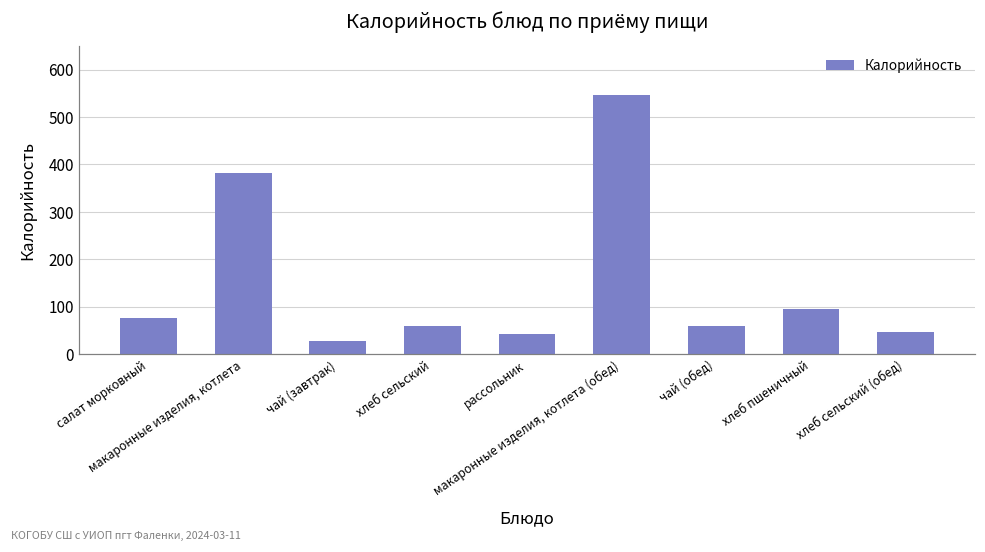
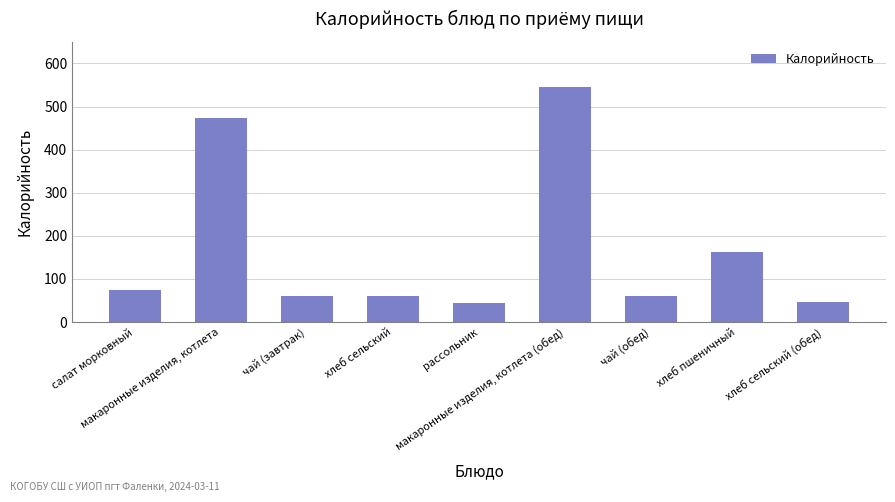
  {
    "салат морковный": 80,
-   "макаронные изделия, котлета": 380,
-   "чай (завтрак)": 30,
+   "макаронные изделия, котлета": 470,
+   "чай (завтрак)": 60,
    "хлеб сельский": 60,
    "рассольник": 40,
    "макаронные изделия, котлета (обед)": 550,
    "чай (обед)": 60,
-   "хлеб пшеничный": 90,
+   "хлеб пшеничный": 160,
    "хлеб сельский (обед)": 50
  }
